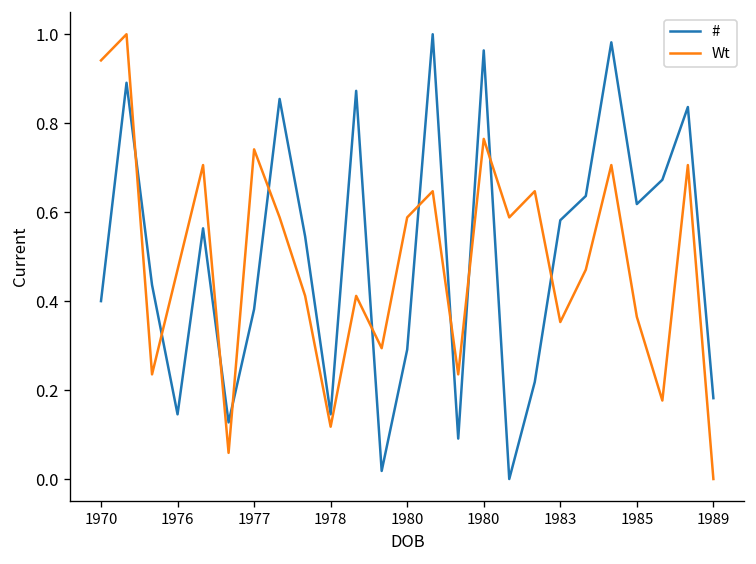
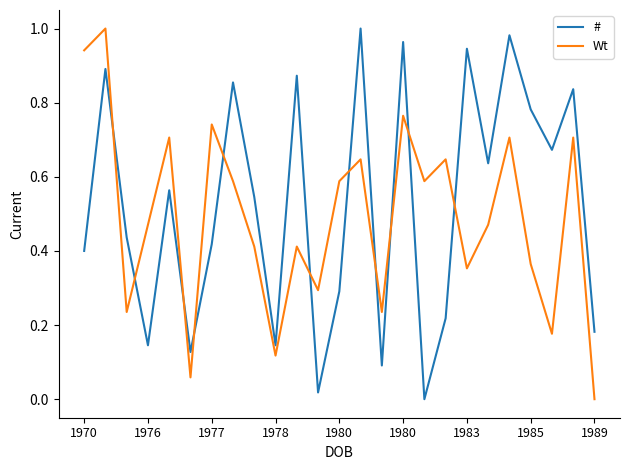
  {
    "#": {
      "1970": 0.40,
      "1976": 0.15,
-     "1977": 0.38,
+     "1977": 0.42,
      "1978": 0.15,
-     "1983": 0.58,
-     "1985": 0.62,
+     "1983": 0.95,
+     "1985": 0.78,
      "1989": 0.18
    },
    "Wt": {
      "1970": 0.94,
      "1976": 0.47,
      "1977": 0.74,
      "1978": 0.12,
      "1983": 0.35,
      "1985": 0.36,
      "1989": 0.00
    }
  }
